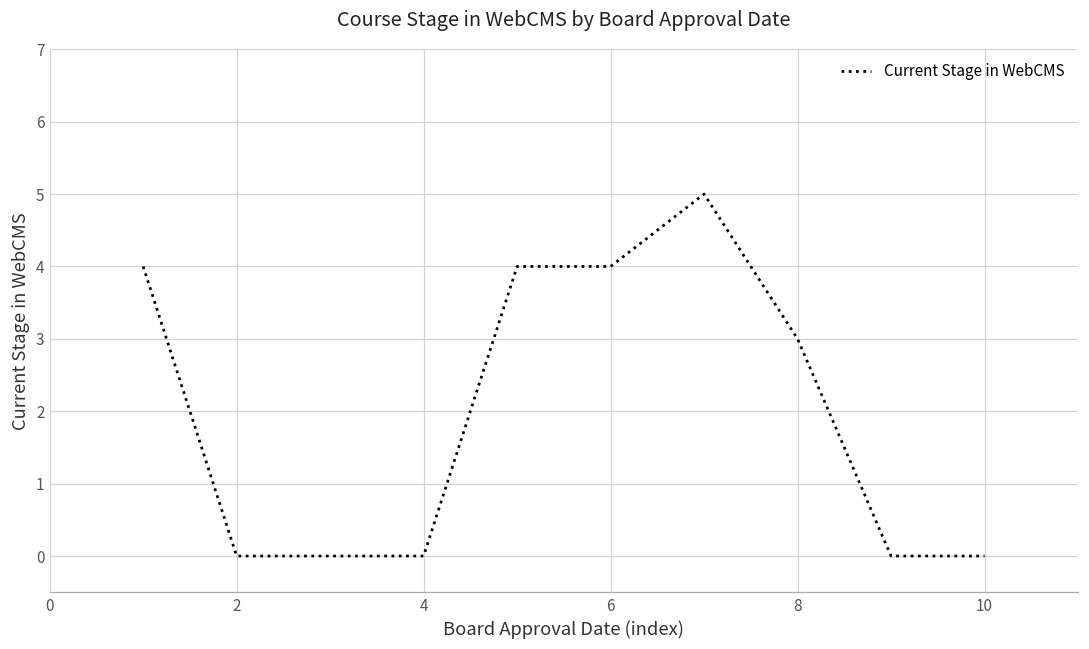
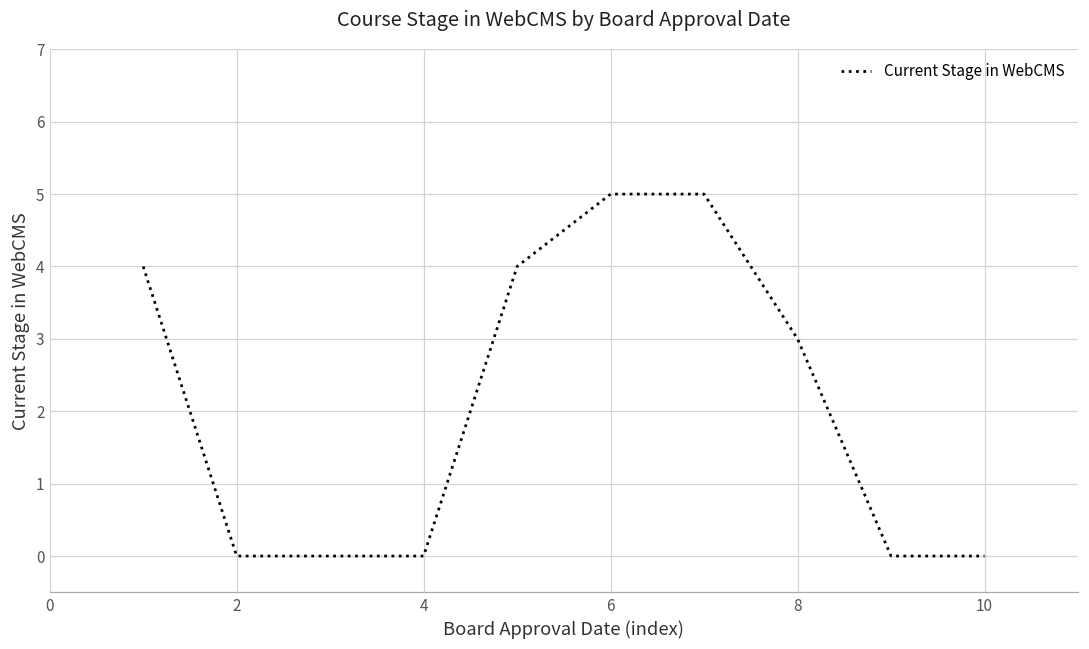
  {
    "2": 0,
    "4": 0,
-   "6": 4,
+   "6": 5,
    "8": 3,
    "10": 0
  }
